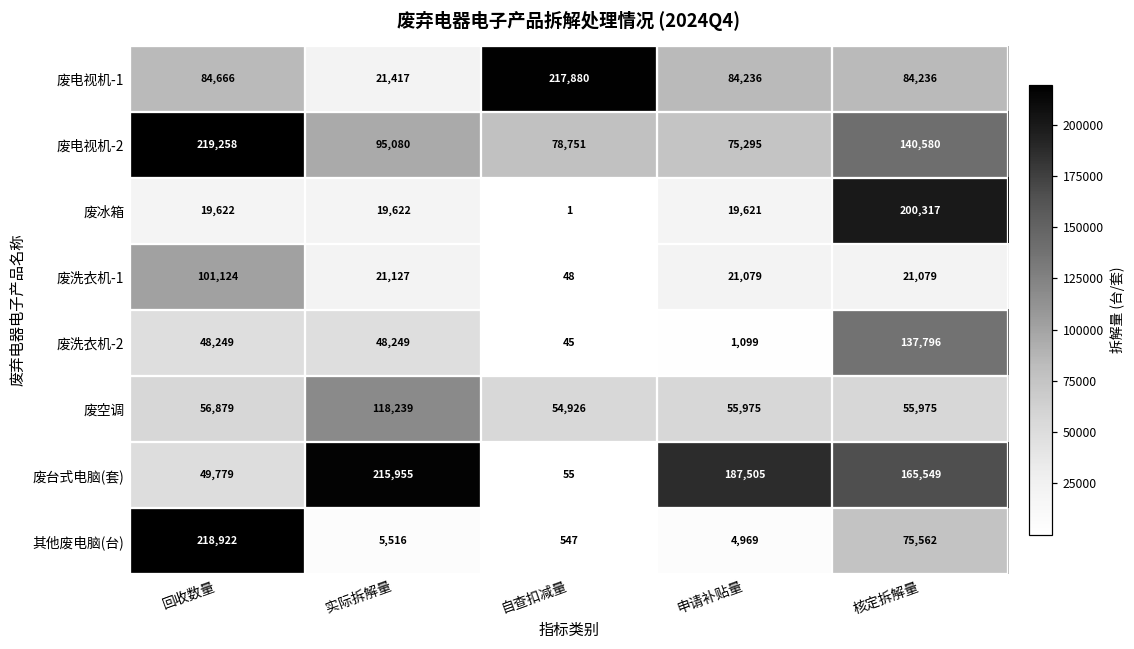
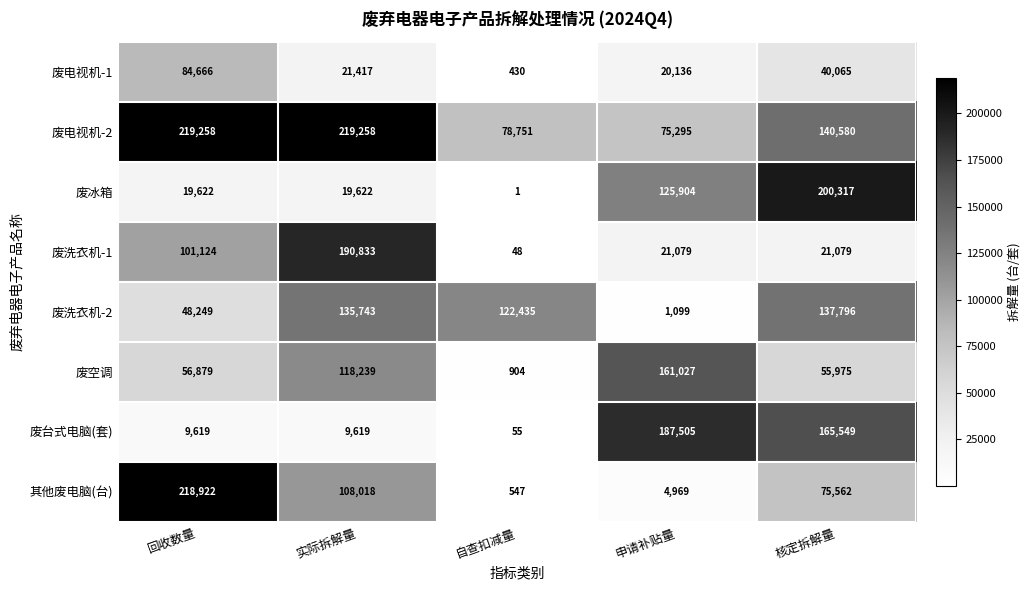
  {
    "废电视机-1": {
      "回收数量": "84,666",
      "实际拆解量": "21,417",
-     "自查扣减量": "217,880",
-     "申请补贴量": "84,236",
-     "核定拆解量": "84,236"
+     "自查扣减量": "430",
+     "申请补贴量": "20,136",
+     "核定拆解量": "40,065"
    },
    "废电视机-2": {
      "回收数量": "219,258",
-     "实际拆解量": "95,080",
+     "实际拆解量": "219,258",
      "自查扣减量": "78,751",
      "申请补贴量": "75,295",
      "核定拆解量": "140,580"
    },
    "废冰箱": {
      "回收数量": "19,622",
      "实际拆解量": "19,622",
      "自查扣减量": "1",
-     "申请补贴量": "19,621",
+     "申请补贴量": "125,904",
      "核定拆解量": "200,317"
    },
    "废洗衣机-1": {
      "回收数量": "101,124",
-     "实际拆解量": "21,127",
+     "实际拆解量": "190,833",
      "自查扣减量": "48",
      "申请补贴量": "21,079",
      "核定拆解量": "21,079"
    },
    "废洗衣机-2": {
      "回收数量": "48,249",
-     "实际拆解量": "48,249",
-     "自查扣减量": "45",
+     "实际拆解量": "135,743",
+     "自查扣减量": "122,435",
      "申请补贴量": "1,099",
      "核定拆解量": "137,796"
    },
    "废空调": {
      "回收数量": "56,879",
      "实际拆解量": "118,239",
-     "自查扣减量": "54,926",
-     "申请补贴量": "55,975",
+     "自查扣减量": "904",
+     "申请补贴量": "161,027",
      "核定拆解量": "55,975"
    },
    "废台式电脑(套)": {
-     "回收数量": "49,779",
-     "实际拆解量": "215,955",
+     "回收数量": "9,619",
+     "实际拆解量": "9,619",
      "自查扣减量": "55",
      "申请补贴量": "187,505",
      "核定拆解量": "165,549"
    },
    "其他废电脑(台)": {
      "回收数量": "218,922",
-     "实际拆解量": "5,516",
+     "实际拆解量": "108,018",
      "自查扣减量": "547",
      "申请补贴量": "4,969",
      "核定拆解量": "75,562"
    }
  }
